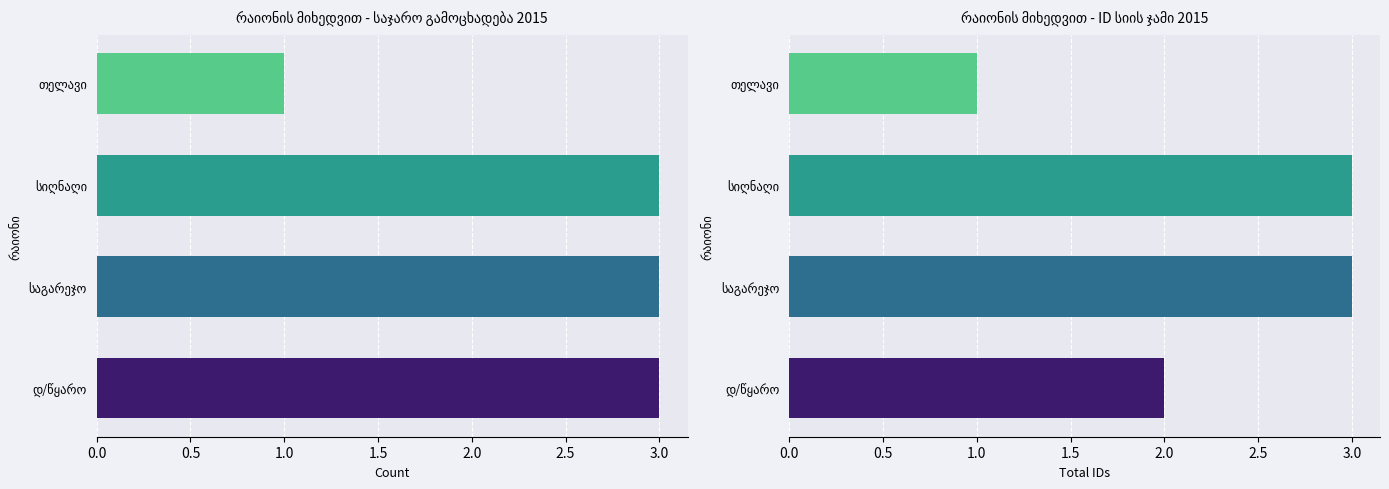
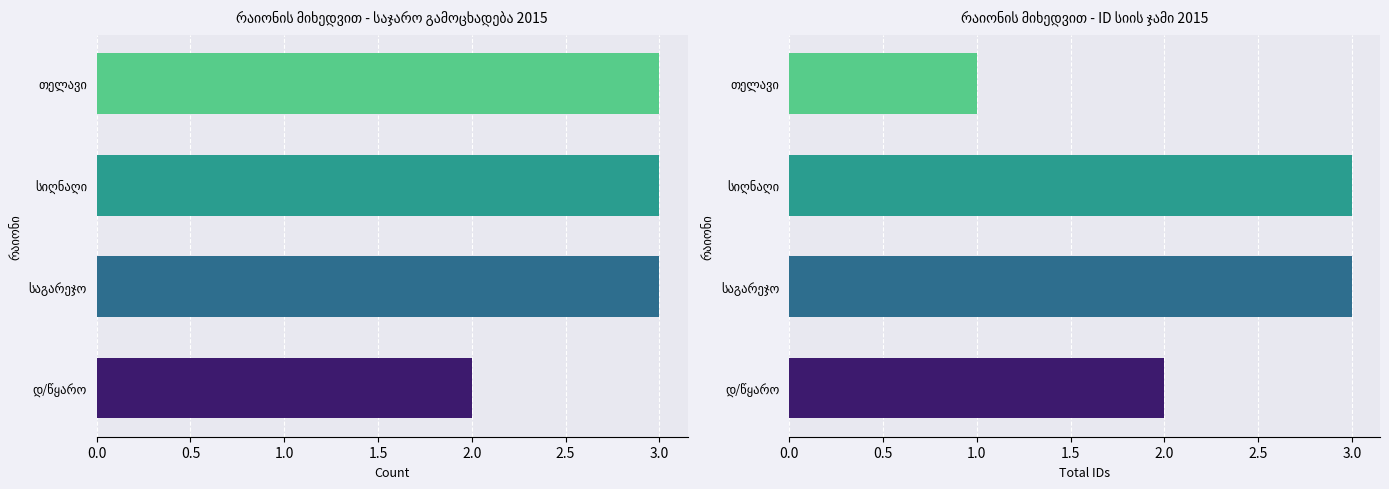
  {
    "რაიონის მიხედვით - საჯარო გამოცხადება 2015": {
-     "თელავი": 1,
+     "თელავი": 3,
      "სიღნაღი": 3,
      "საგარეჯო": 3,
-     "დ/წყარო": 3
+     "დ/წყარო": 2
    },
    "რაიონის მიხედვით - ID სიის ჯამი 2015": {
      "თელავი": 1.00,
      "სიღნაღი": 3.00,
      "საგარეჯო": 3.00,
      "დ/წყარო": 2.00
    }
  }
